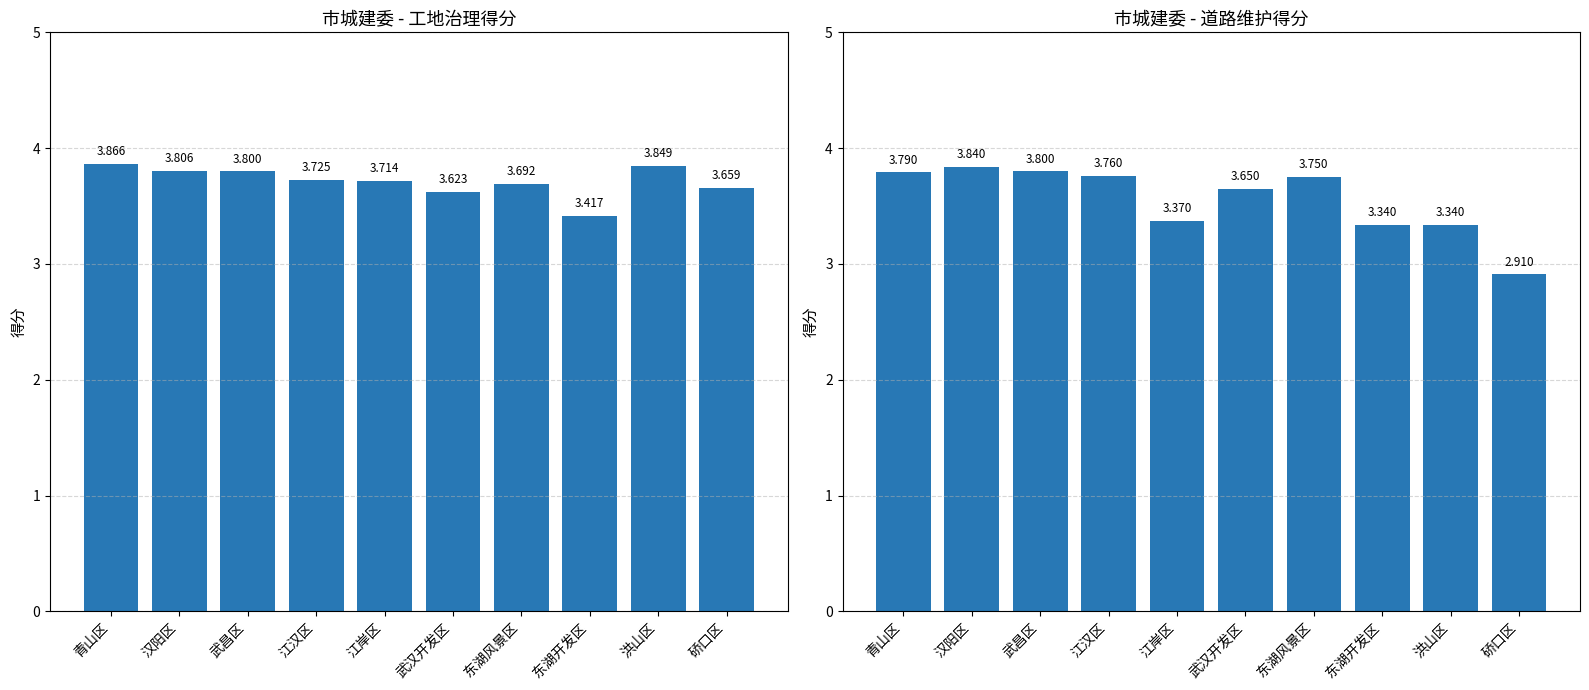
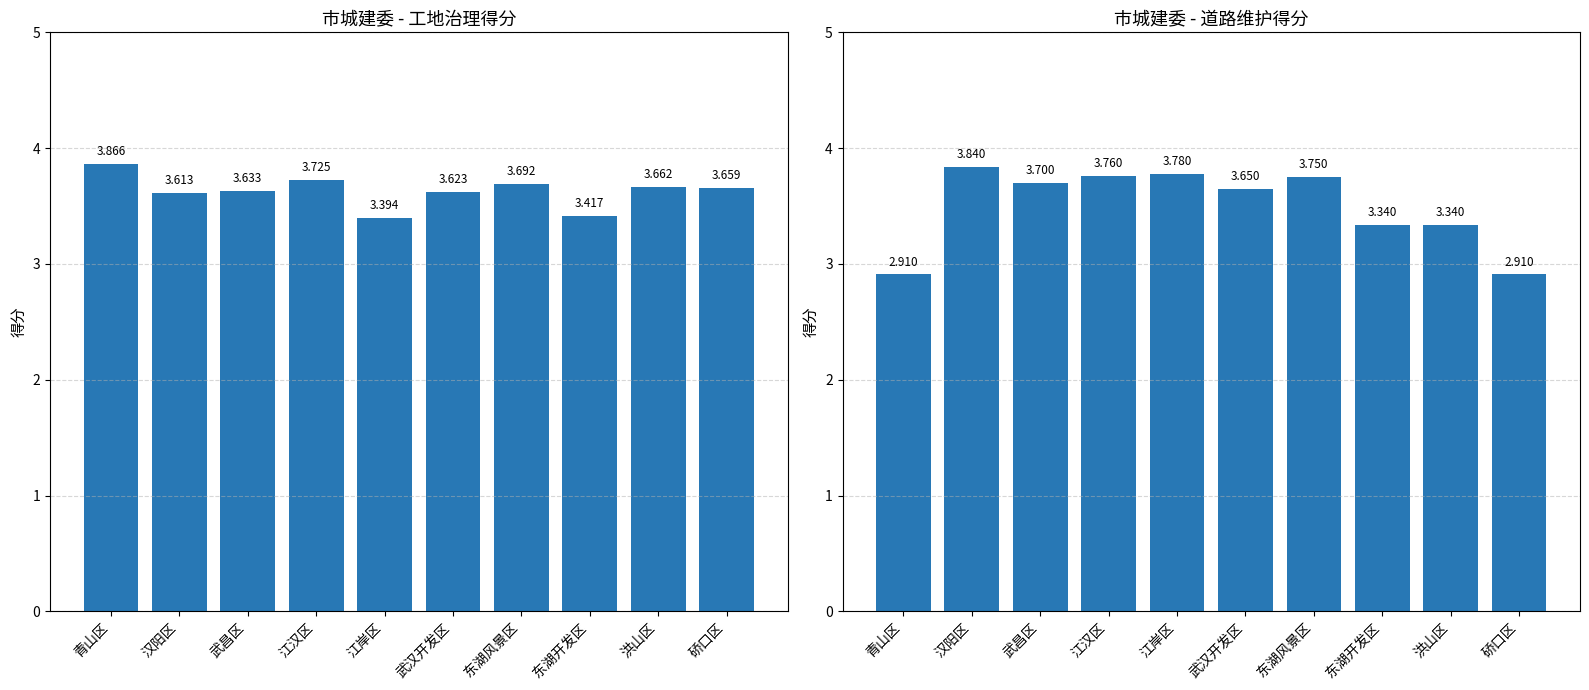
  {
    "市城建委 - 工地治理得分": {
      "青山区": 3.866,
-     "汉阳区": 3.806,
-     "武昌区": 3.800,
+     "汉阳区": 3.613,
+     "武昌区": 3.633,
      "江汉区": 3.725,
-     "江岸区": 3.714,
+     "江岸区": 3.394,
      "武汉开发区": 3.623,
      "东湖风景区": 3.692,
      "东湖开发区": 3.417,
-     "洪山区": 3.849,
+     "洪山区": 3.662,
      "硚口区": 3.659
    },
    "市城建委 - 道路维护得分": {
-     "青山区": 3.790,
+     "青山区": 2.910,
      "汉阳区": 3.840,
-     "武昌区": 3.800,
+     "武昌区": 3.700,
      "江汉区": 3.760,
-     "江岸区": 3.370,
+     "江岸区": 3.780,
      "武汉开发区": 3.650,
      "东湖风景区": 3.750,
      "东湖开发区": 3.340,
      "洪山区": 3.340,
      "硚口区": 2.910
    }
  }
